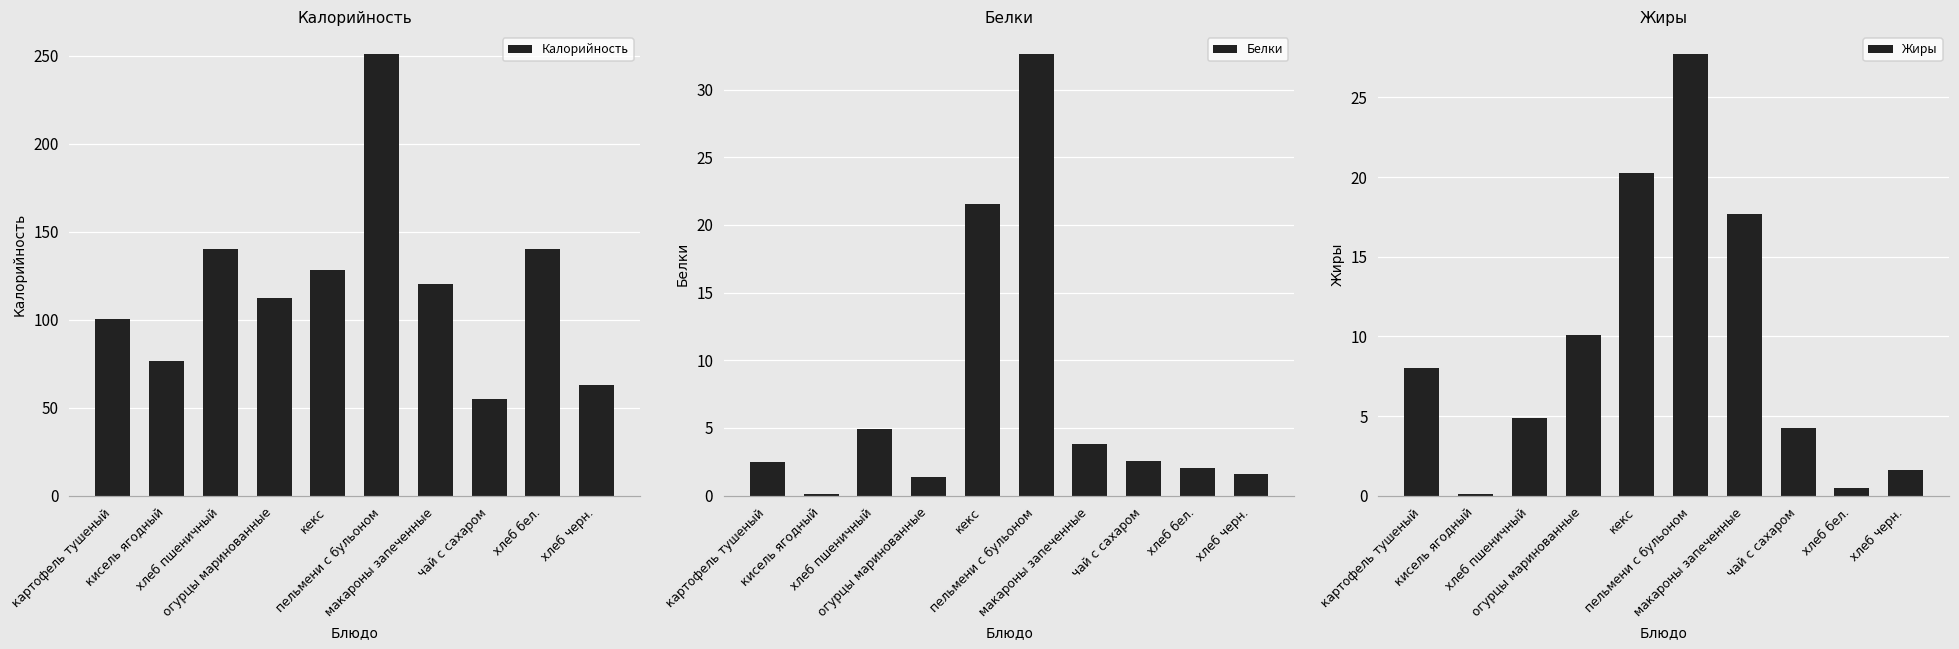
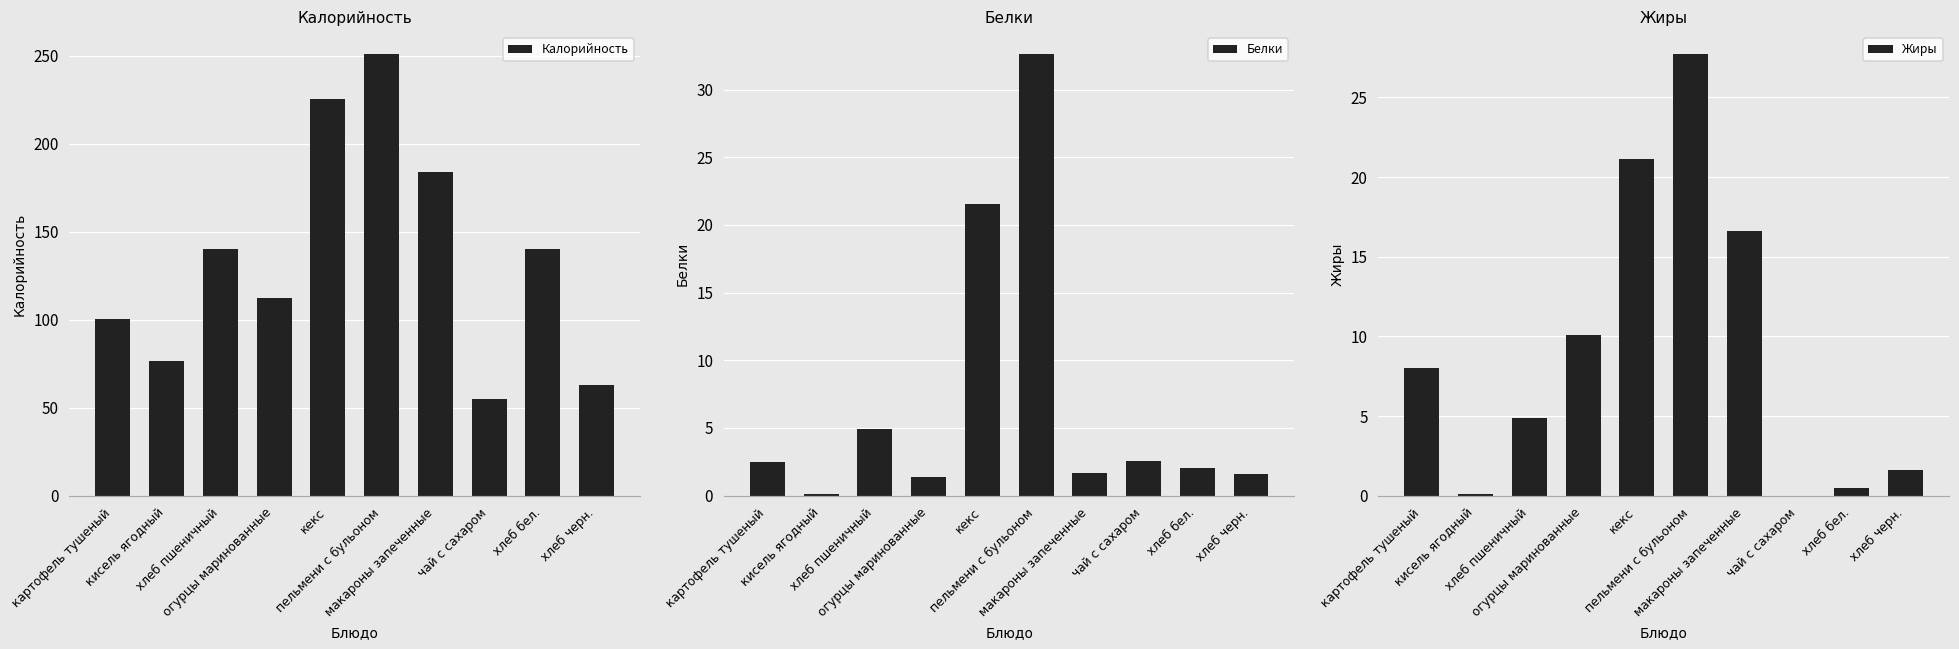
  {
    "Калорийность": {
      "картофель тушеный": 100,
      "кисель ягодный": 76,
      "хлеб пшеничный": 140,
      "огурцы маринованные": 113,
-     "кекс": 128,
+     "кекс": 225,
      "пельмени с бульоном": 251,
-     "макароны запеченные": 120,
+     "макароны запеченные": 184,
      "чай с сахаром": 55,
      "хлеб бел.": 140,
      "хлеб черн.": 63
    },
    "Белки": {
      "картофель тушеный": 2.5,
      "хлеб пшеничный": 5.0,
      "огурцы маринованные": 1.4,
      "кекс": 21.6,
      "пельмени с бульоном": 32.6,
-     "макароны запеченные": 3.8,
+     "макароны запеченные": 1.7,
      "чай с сахаром": 2.6,
      "хлеб бел.": 2.0,
      "хлеб черн.": 1.6
    },
    "Жиры": {
      "картофель тушеный": 8.0,
      "хлеб пшеничный": 4.9,
      "огурцы маринованные": 10.1,
-     "кекс": 20.3,
+     "кекс": 21.2,
      "пельмени с бульоном": 27.7,
-     "макароны запеченные": 17.7,
-     "чай с сахаром": 4.2,
+     "макароны запеченные": 16.6,
+     "чай с сахаром": 0.0,
      "хлеб бел.": 0.5,
      "хлеб черн.": 1.6
    }
  }
